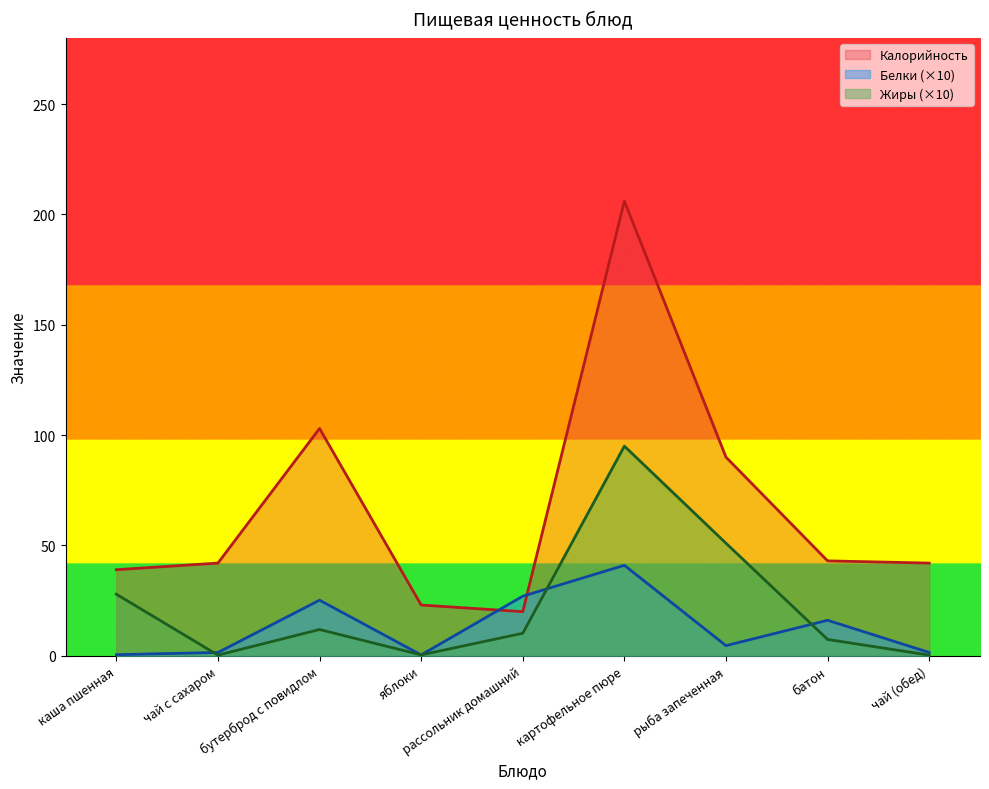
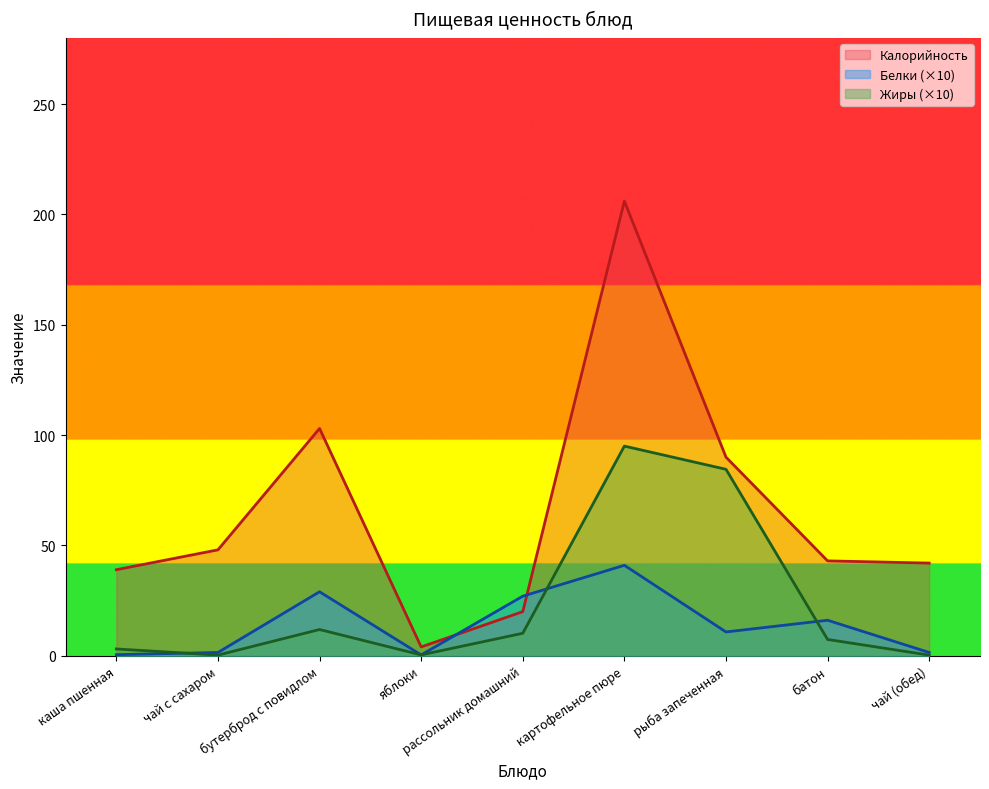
  {
    "Калорийность": {
      "каша пшенная": 39,
-     "чай с сахаром": 42,
+     "чай с сахаром": 48,
      "бутерброд с повидлом": 103,
-     "яблоки": 23,
+     "яблоки": 4,
      "рассольник домашний": 20,
      "картофельное пюре": 206,
      "рыба запеченная": 90,
      "батон": 43,
      "чай (обед)": 42
    },
    "Белки (×10)": {
      "каша пшенная": 1,
      "чай с сахаром": 2,
-     "бутерброд с повидлом": 25,
+     "бутерброд с повидлом": 29,
      "рассольник домашний": 27,
      "картофельное пюре": 41,
-     "рыба запеченная": 5,
+     "рыба запеченная": 11,
      "батон": 16,
      "чай (обед)": 2
    },
    "Жиры (×10)": {
-     "каша пшенная": 28,
+     "каша пшенная": 3,
      "чай с сахаром": 0,
      "бутерброд с повидлом": 12,
      "рассольник домашний": 10,
      "картофельное пюре": 95,
-     "рыба запеченная": 51,
+     "рыба запеченная": 85,
      "батон": 7,
      "чай (обед)": 0
    }
  }
